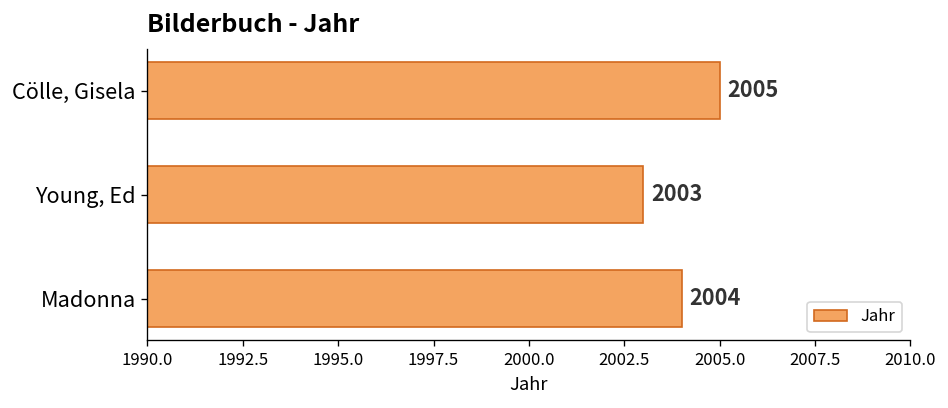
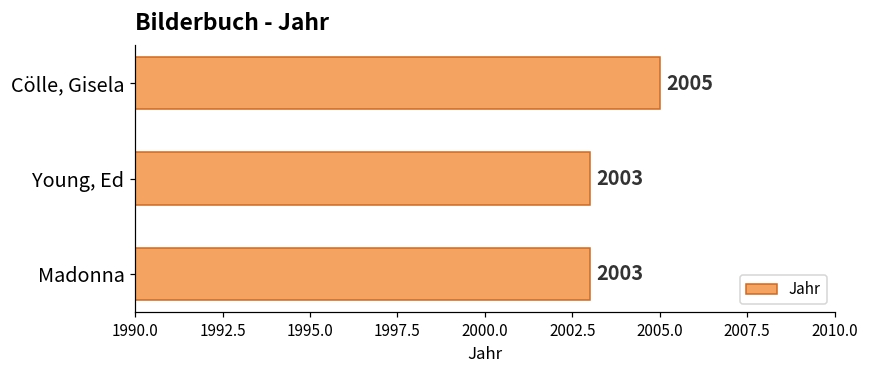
  {
    "Cölle, Gisela": 2005,
    "Young, Ed": 2003,
-   "Madonna": 2004
+   "Madonna": 2003
  }
